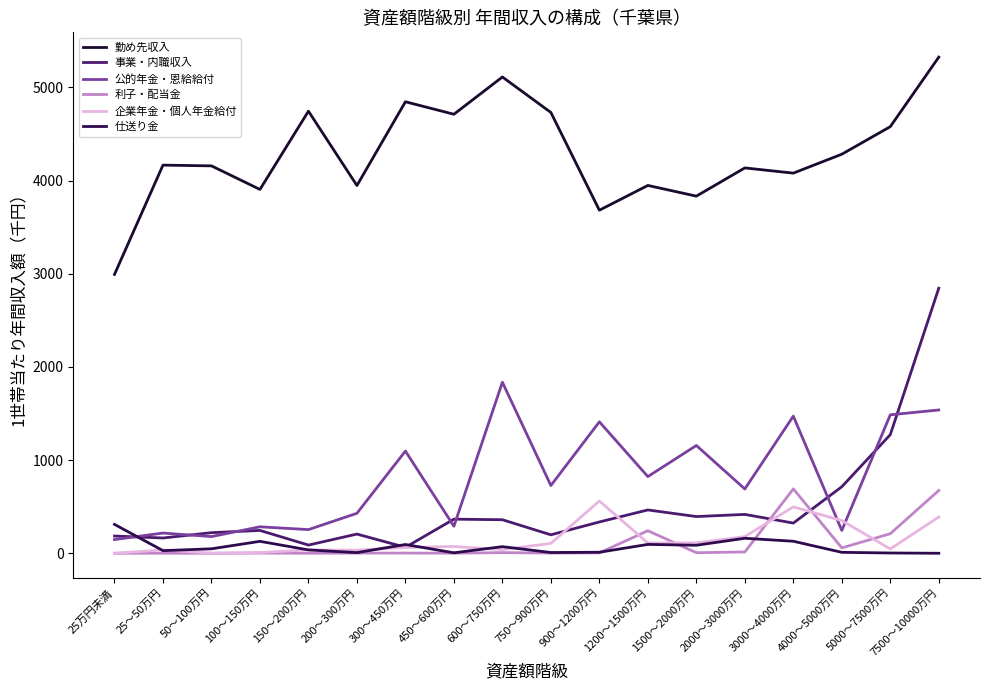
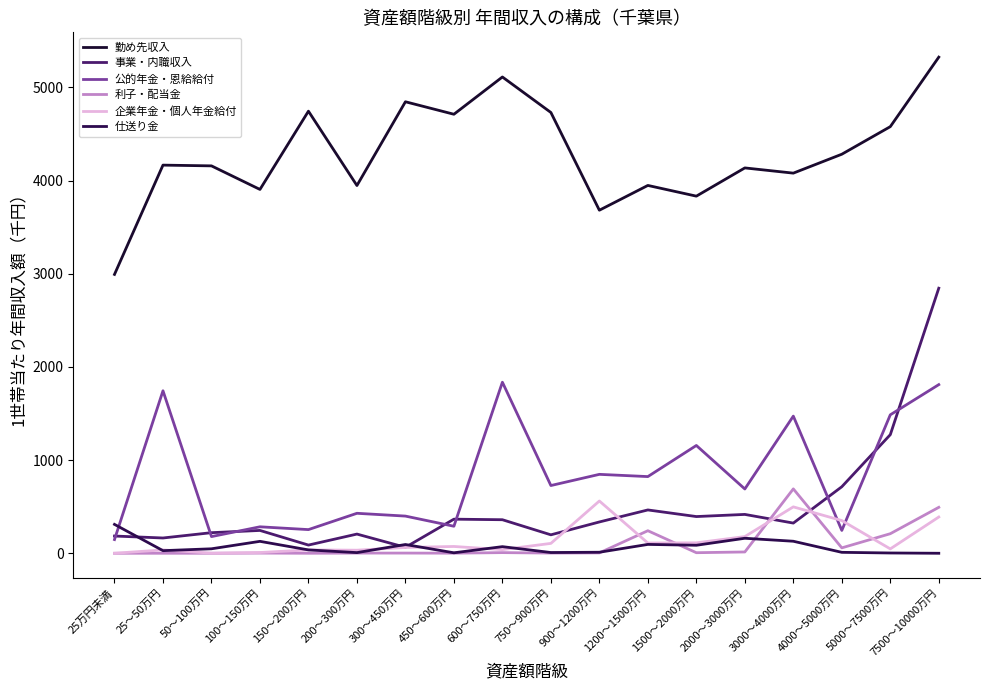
  {
    "公的年金・恩給給付": {
      "25万円未満": 100,
-     "25～50万円": 200,
+     "25～50万円": 1700,
      "50～100万円": 200,
      "100～150万円": 300,
      "150～200万円": 300,
      "200～300万円": 400,
-     "300～450万円": 1100,
+     "300～450万円": 400,
      "450～600万円": 300,
      "600～750万円": 1800,
      "750～900万円": 700,
-     "900～1200万円": 1400,
+     "900～1200万円": 800,
      "1200～1500万円": 800,
      "1500～2000万円": 1200,
      "2000～3000万円": 700,
      "3000～4000万円": 1500,
      "4000～5000万円": 200,
      "5000～7500万円": 1500,
-     "7500～10000万円": 1500
+     "7500～10000万円": 1800
    },
    "利子・配当金": {
      "25～50万円": 0,
      "150～200万円": 0,
      "300～450万円": 0,
      "600～750万円": 0,
      "1200～1500万円": 200,
      "1500～2000万円": 0,
      "2000～3000万円": 0,
      "3000～4000万円": 700,
      "4000～5000万円": 100,
      "5000～7500万円": 200,
-     "7500～10000万円": 700
+     "7500～10000万円": 500
    },
    "企業年金・個人年金給付": {
      "450～600万円": 100,
      "600～750万円": 0,
      "750～900万円": 100,
      "900～1200万円": 600,
      "3000～4000万円": 500,
      "4000～5000万円": 400,
      "5000～7500万円": 0,
      "7500～10000万円": 400
    }
  }
